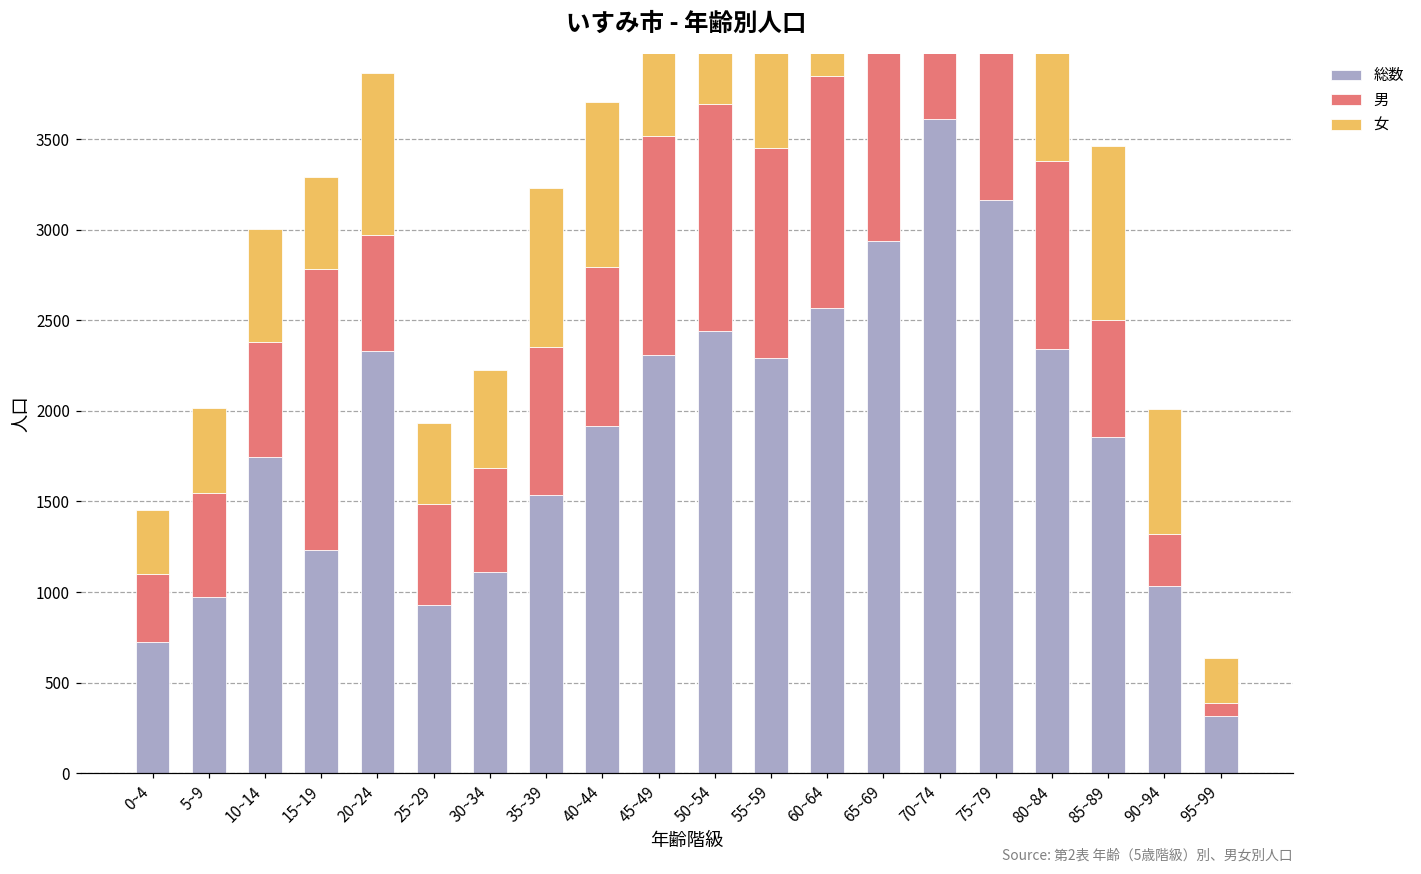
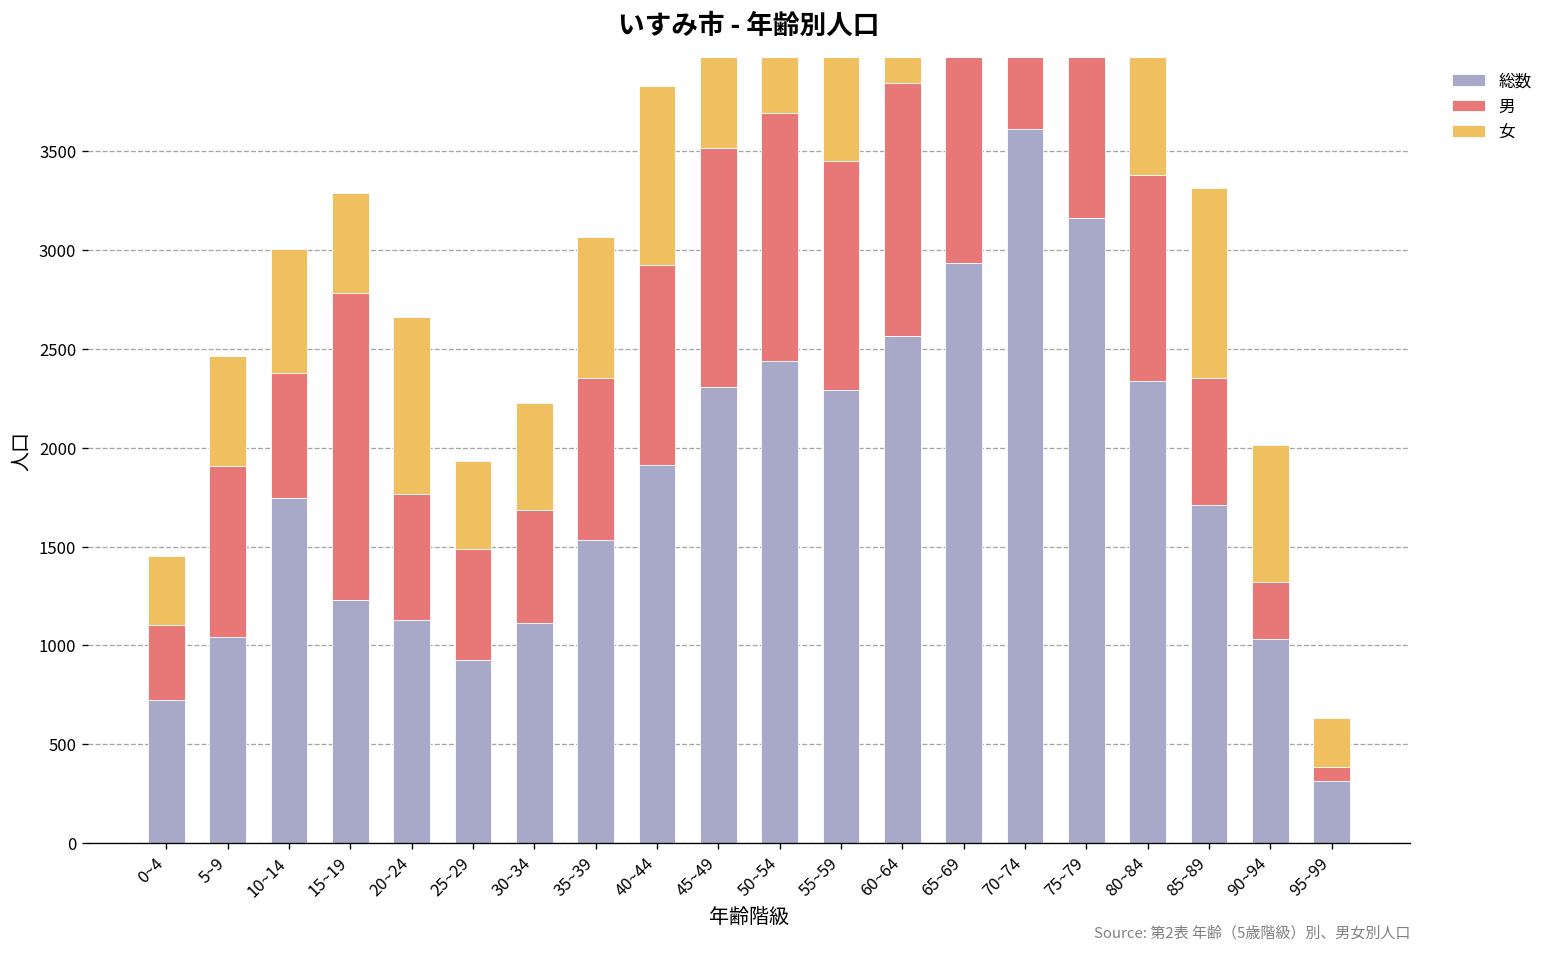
  {
    "総数": {
      "0~4": 730,
-     "5~9": 970,
+     "5~9": 1040,
      "10~14": 1750,
      "15~19": 1230,
-     "20~24": 2330,
+     "20~24": 1130,
      "25~29": 930,
      "30~34": 1110,
      "35~39": 1530,
      "40~44": 1910,
      "45~49": 2310,
      "50~54": 2440,
      "55~59": 2290,
      "60~64": 2570,
      "65~69": 2940,
      "70~74": 3610,
      "75~79": 3160,
      "80~84": 2340,
-     "85~89": 1860,
+     "85~89": 1710,
      "90~94": 1040,
      "95~99": 320
    },
    "男": {
      "0~4": 380,
-     "5~9": 570,
+     "5~9": 870,
      "10~14": 630,
      "15~19": 1560,
      "20~24": 640,
      "25~29": 560,
      "30~34": 570,
      "35~39": 820,
-     "40~44": 880,
+     "40~44": 1010,
      "45~49": 1210,
      "50~54": 1250,
      "55~59": 1160,
      "60~64": 1280,
      "80~84": 1040,
      "85~89": 650,
      "90~94": 290,
      "95~99": 70
    },
    "女": {
      "0~4": 350,
-     "5~9": 470,
+     "5~9": 550,
      "10~14": 630,
      "15~19": 500,
      "20~24": 900,
      "25~29": 450,
      "30~34": 540,
-     "35~39": 880,
+     "35~39": 710,
      "40~44": 910,
      "85~89": 960,
      "90~94": 690,
      "95~99": 250
    }
  }
